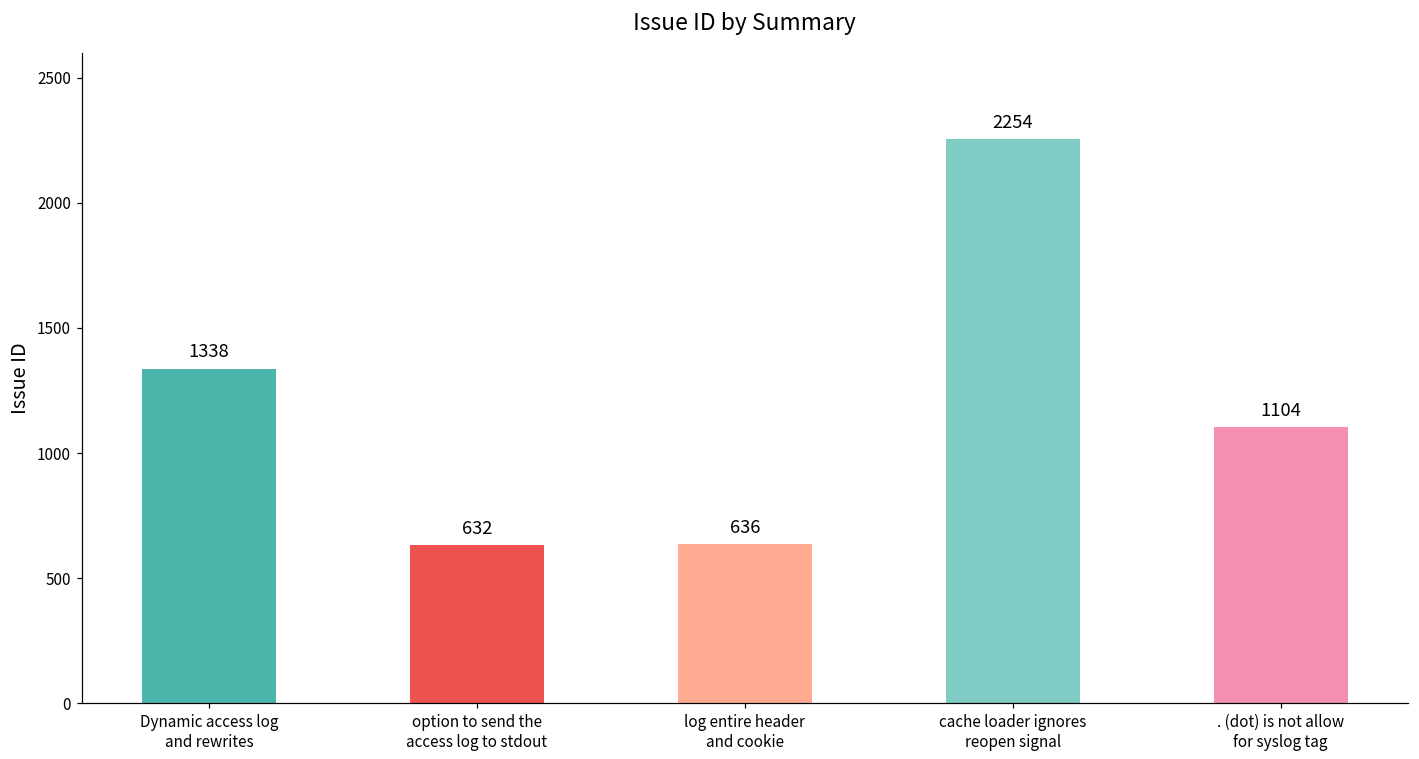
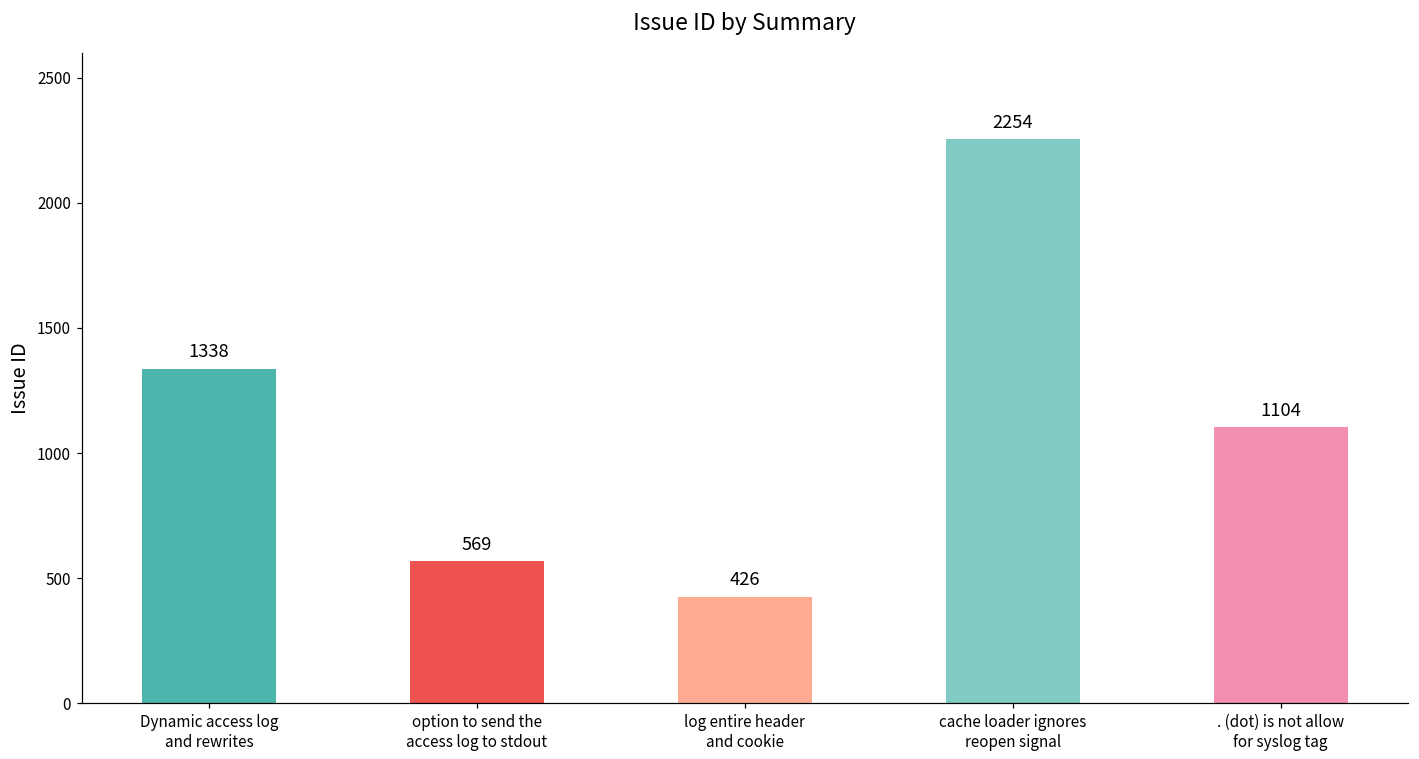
  {
    "Dynamic access log and rewrites": 1338,
-   "option to send the access log to stdout": 632,
-   "log entire header and cookie": 636,
+   "option to send the access log to stdout": 569,
+   "log entire header and cookie": 426,
    "cache loader ignores reopen signal": 2254,
    ". (dot) is not allow for syslog tag": 1104
  }
